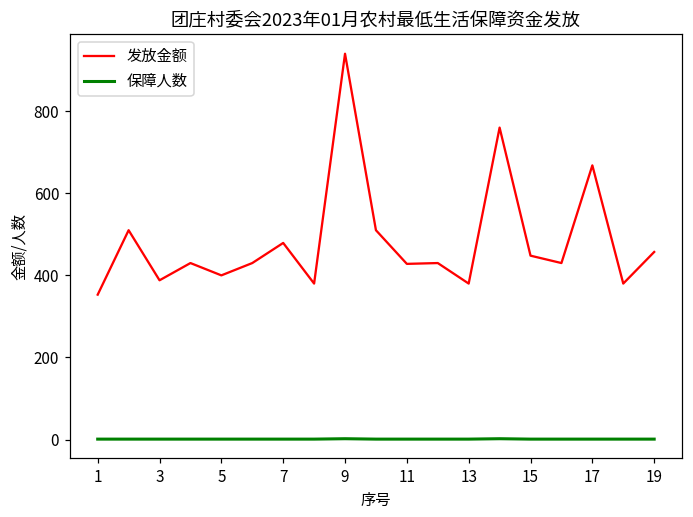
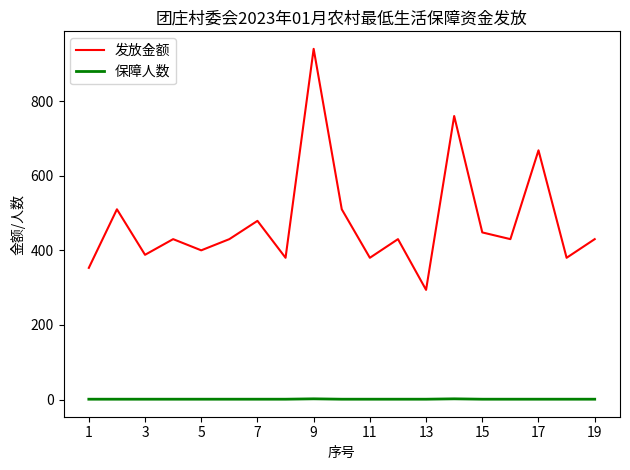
  {
    "发放金额": {
      "1": 350,
      "3": 390,
      "5": 400,
      "7": 480,
      "9": 940,
-     "11": 430,
-     "13": 380,
+     "11": 380,
+     "13": 290,
      "15": 450,
      "17": 670,
-     "19": 460
+     "19": 430
    },
    "保障人数": {
      "1": 0,
      "3": 0,
      "5": 0,
      "7": 0,
      "9": 0,
      "11": 0,
      "13": 0,
      "15": 0,
      "17": 0,
      "19": 0
    }
  }
